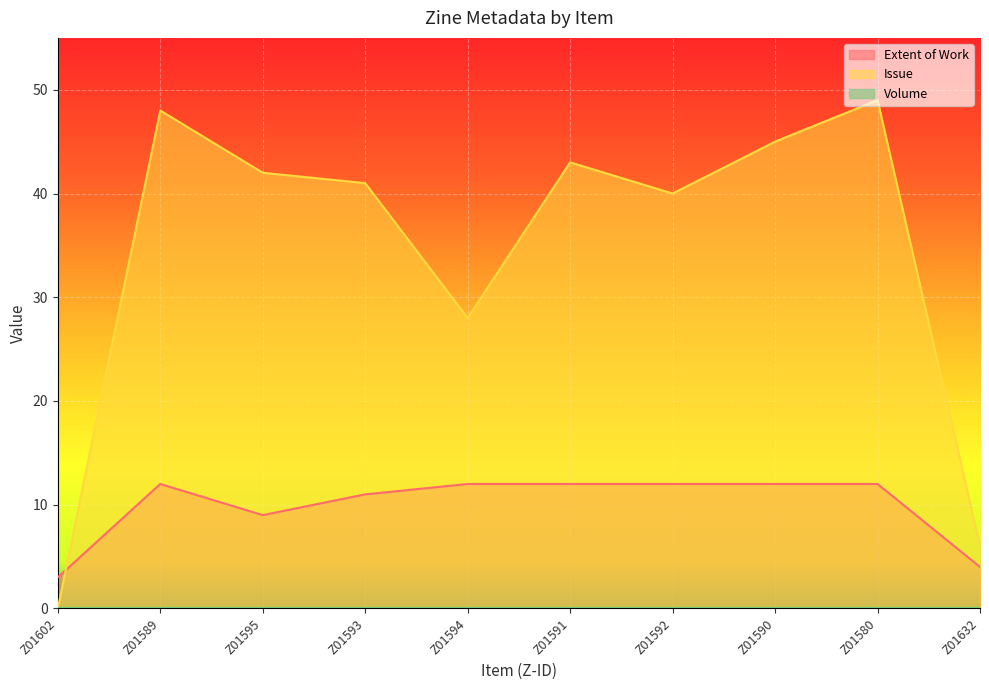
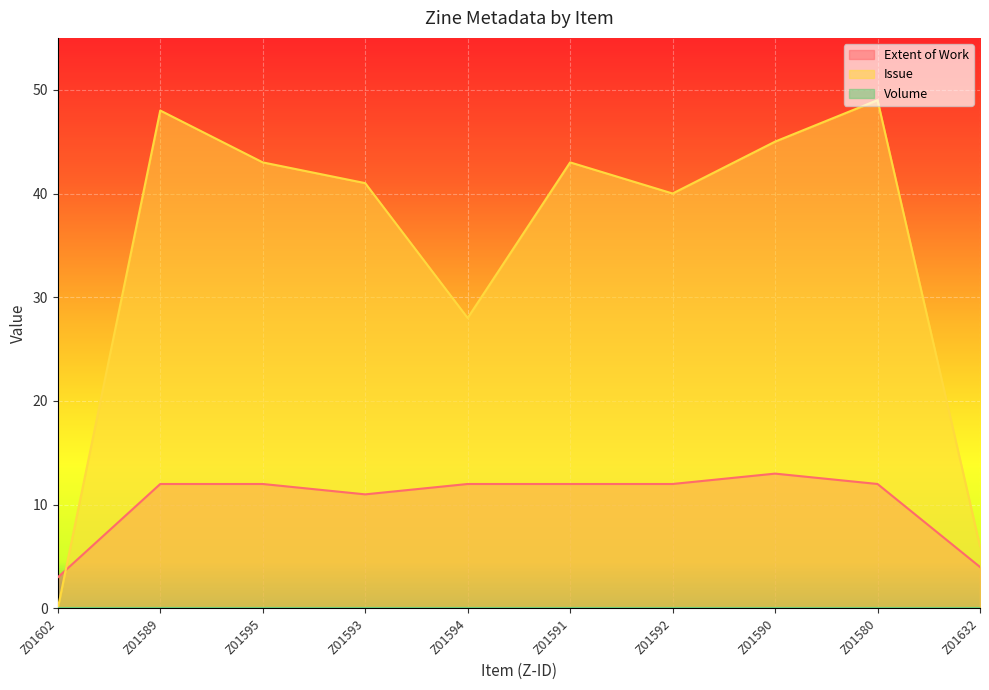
  {
    "Extent of Work": {
      "Z01602": 3,
      "Z01589": 12,
-     "Z01595": 9,
+     "Z01595": 12,
      "Z01593": 11,
      "Z01594": 12,
      "Z01591": 12,
      "Z01592": 12,
-     "Z01590": 12,
+     "Z01590": 13,
      "Z01580": 12,
      "Z01632": 4
    },
    "Issue": {
      "Z01589": 48,
-     "Z01595": 42,
+     "Z01595": 43,
      "Z01593": 41,
      "Z01594": 28,
      "Z01591": 43,
      "Z01592": 40,
      "Z01590": 45,
      "Z01632": 6
    },
    "Volume": {
      "Z01589": 0,
      "Z01595": 0,
      "Z01593": 0,
      "Z01594": 0,
      "Z01591": 0,
      "Z01592": 0,
      "Z01590": 0,
      "Z01580": 0,
      "Z01632": 0
    }
  }
